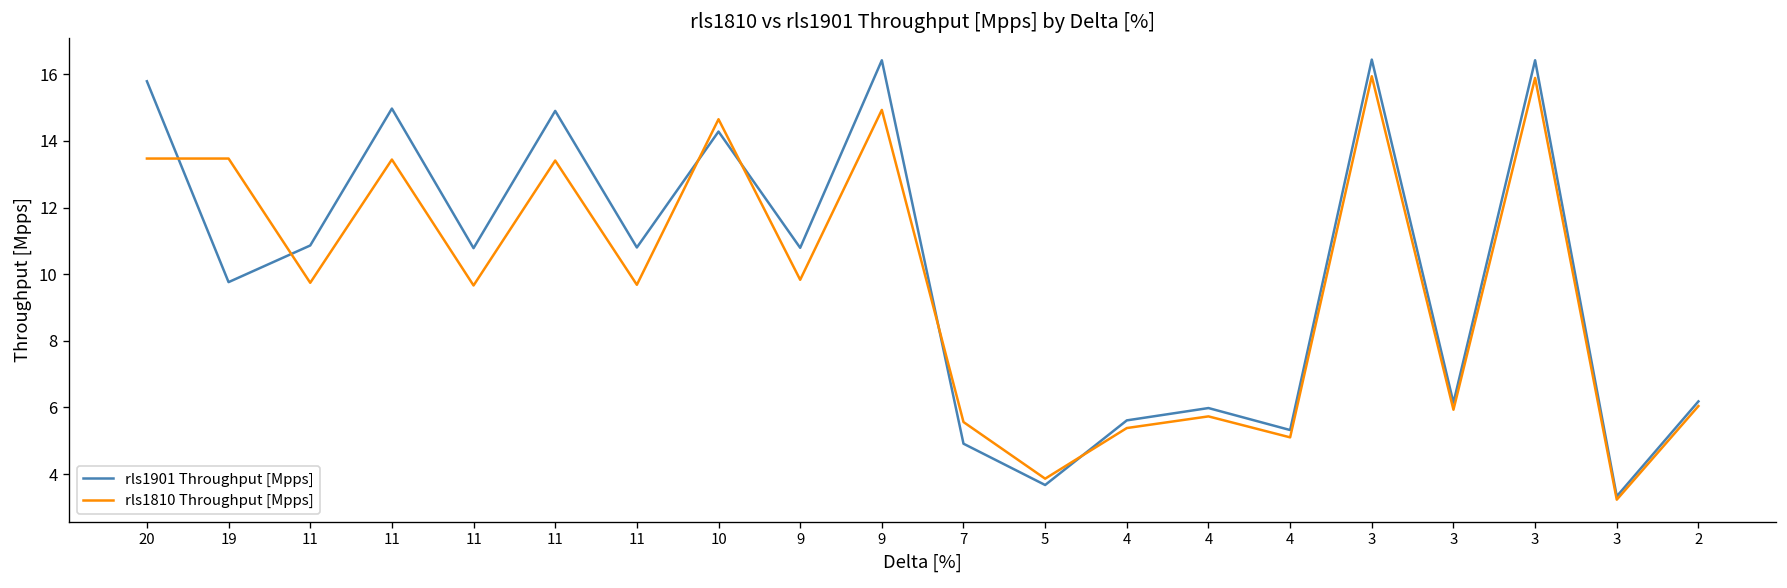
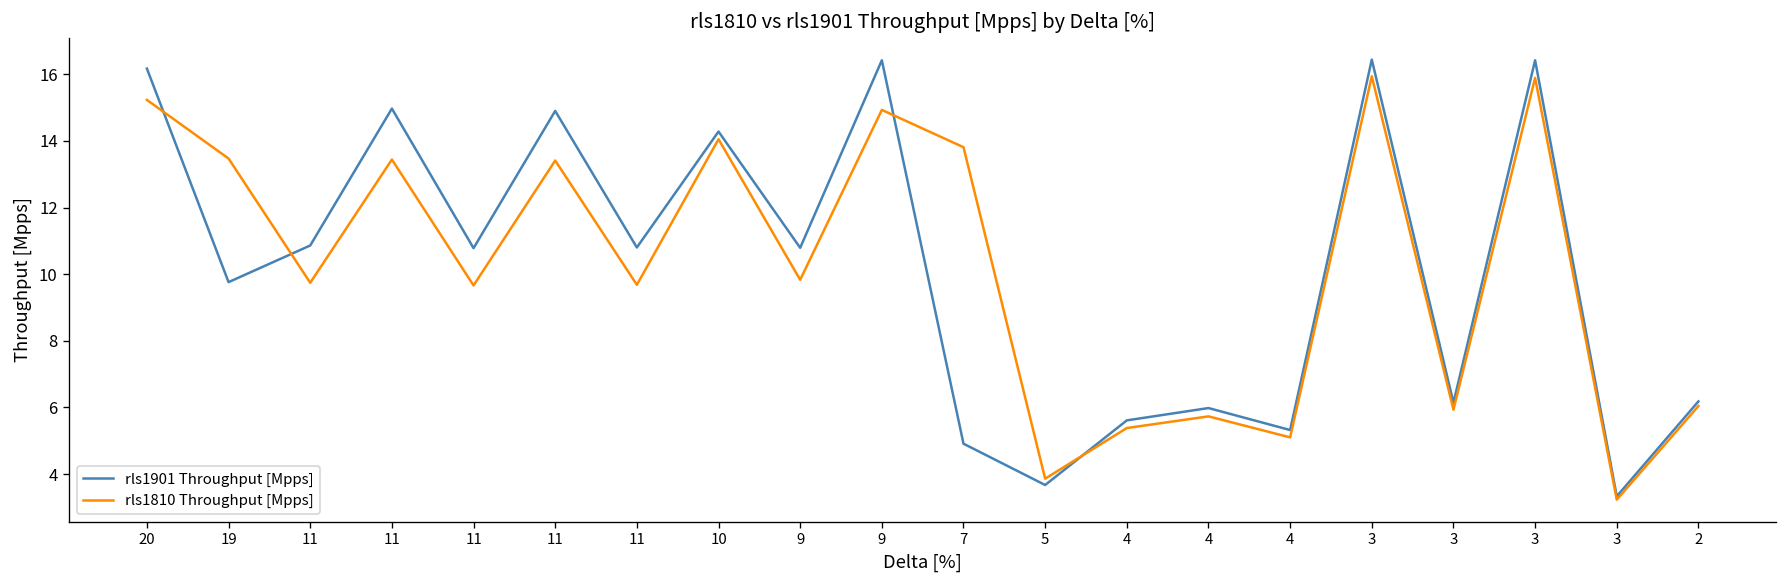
  {
    "rls1901 Throughput [Mpps]": {
-     "20": 15.8,
+     "20": 16.2,
      "19": 9.8,
      "10": 14.3,
      "7": 4.9,
      "5": 3.7,
      "2": 6.2
    },
    "rls1810 Throughput [Mpps]": {
-     "20": 13.5,
+     "20": 15.2,
      "19": 13.5,
-     "10": 14.7,
-     "7": 5.6,
+     "10": 14.1,
+     "7": 13.8,
      "5": 3.9,
      "2": 6.0
    }
  }
